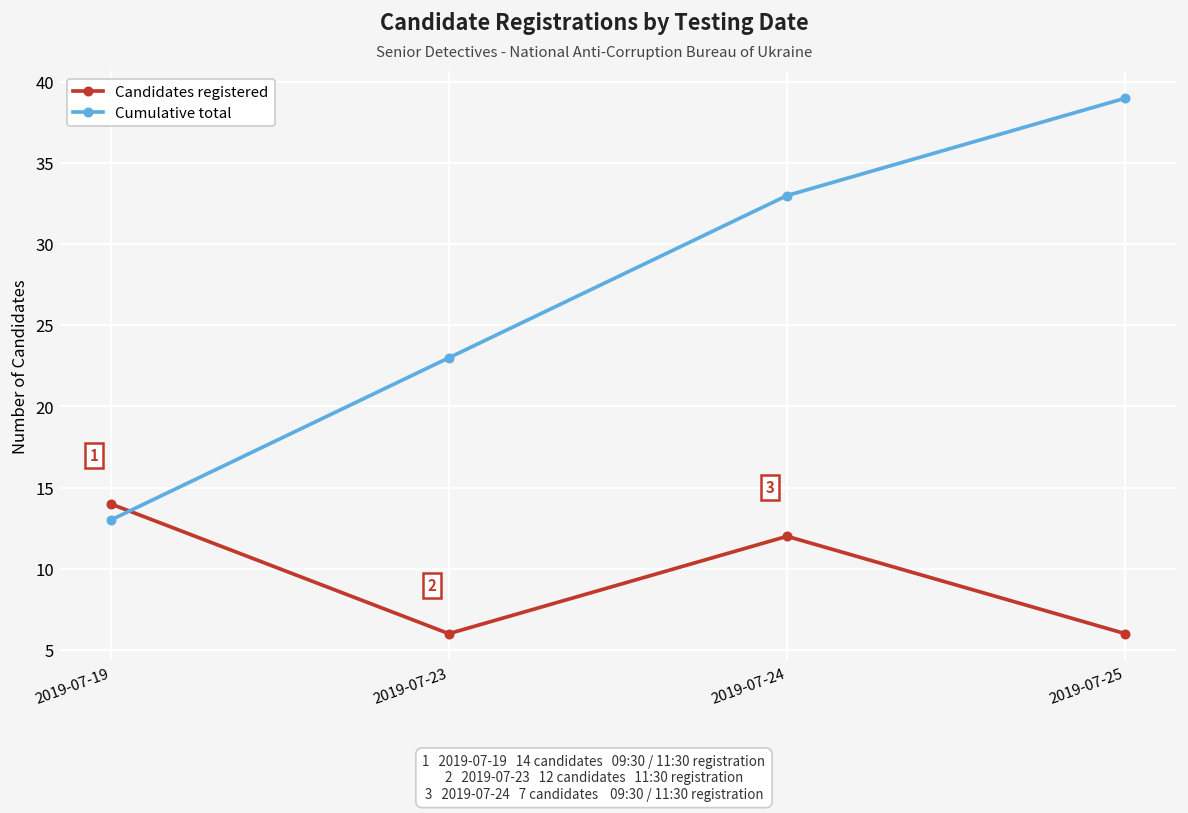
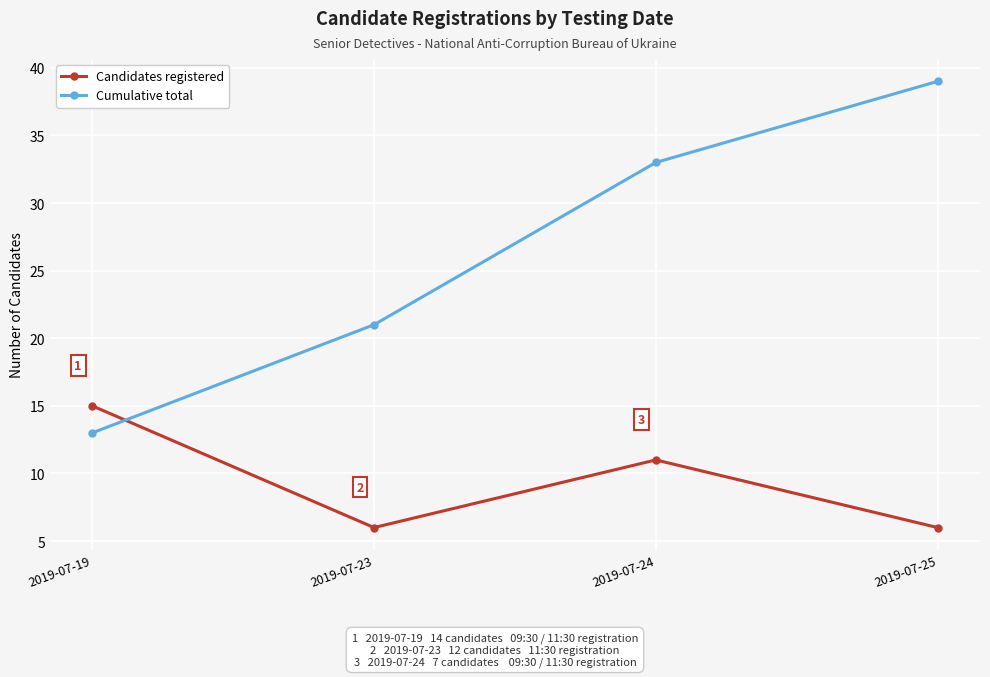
  {
    "Candidates registered": {
-     "2019-07-19": 14,
+     "2019-07-19": 15,
      "2019-07-23": 6,
-     "2019-07-24": 12,
+     "2019-07-24": 11,
      "2019-07-25": 6
    },
    "Cumulative total": {
      "2019-07-19": 13,
-     "2019-07-23": 23,
+     "2019-07-23": 21,
      "2019-07-24": 33,
      "2019-07-25": 39
    }
  }
